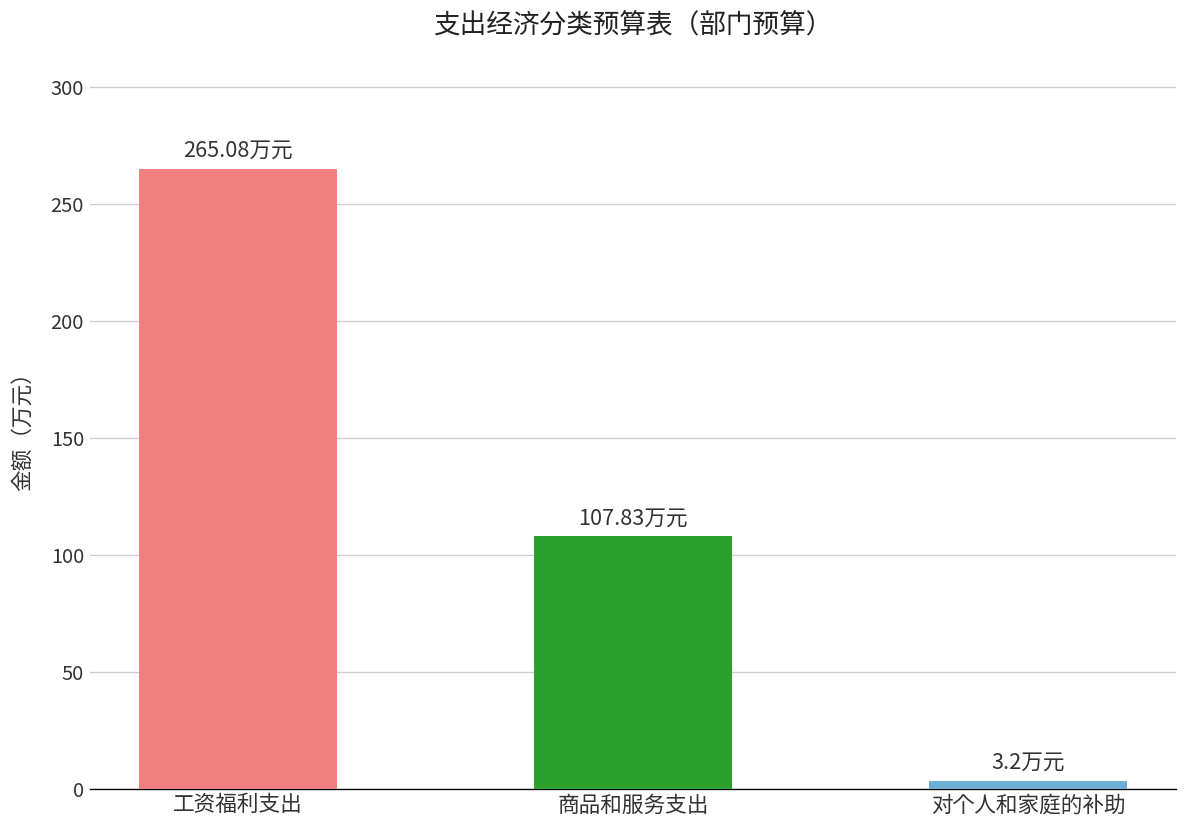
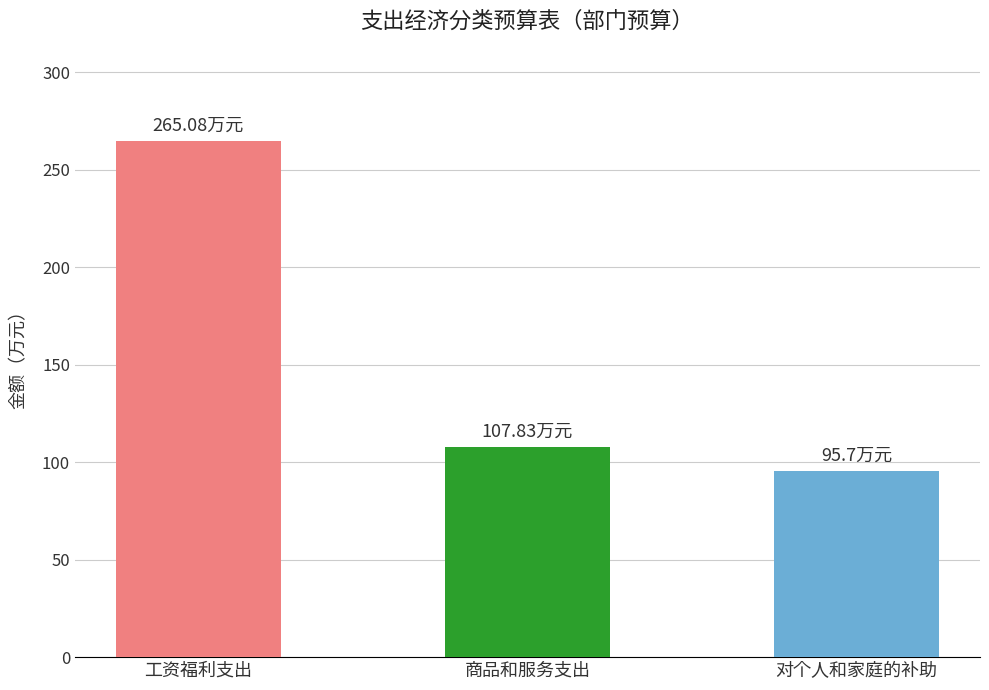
  {
    "工资福利支出": 265.08,
    "商品和服务支出": 107.83,
-   "对个人和家庭的补助": 3.2
+   "对个人和家庭的补助": 95.7
  }
